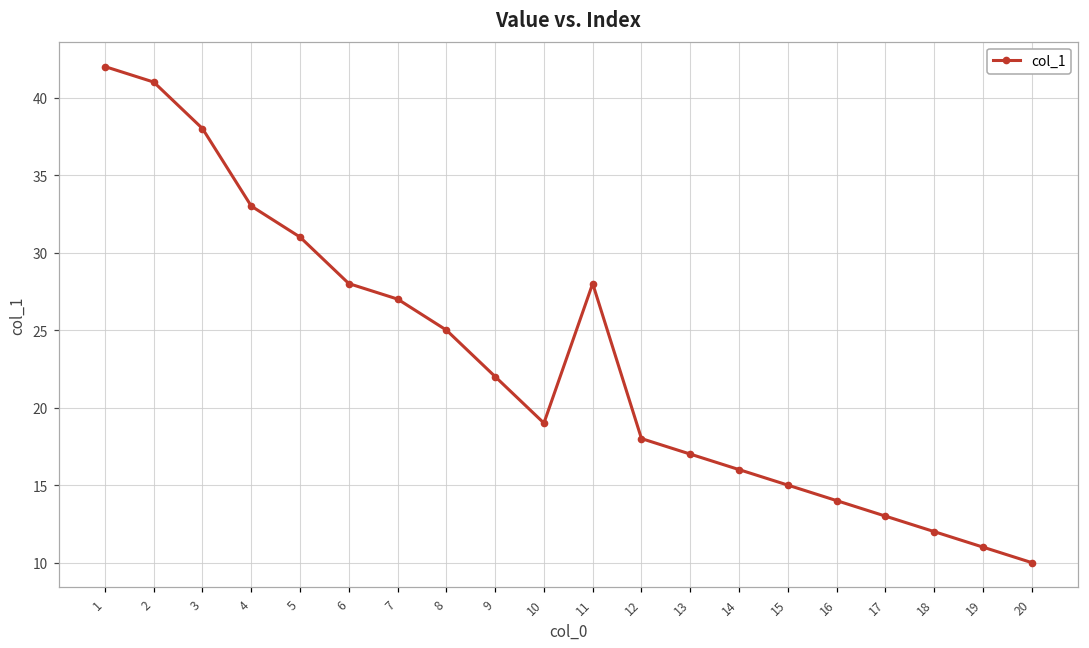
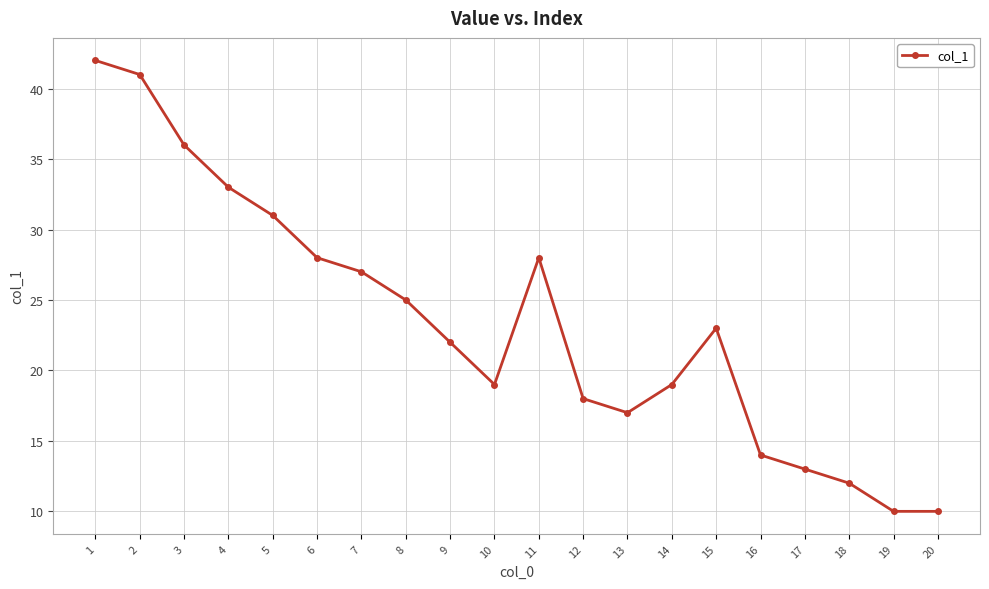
  {
    "1": 42,
    "2": 41,
-   "3": 38,
+   "3": 36,
    "4": 33,
    "5": 31,
    "6": 28,
    "7": 27,
    "8": 25,
    "9": 22,
    "10": 19,
    "11": 28,
    "12": 18,
    "13": 17,
-   "14": 16,
-   "15": 15,
+   "14": 19,
+   "15": 23,
    "16": 14,
    "17": 13,
    "18": 12,
-   "19": 11,
+   "19": 10,
    "20": 10
  }
